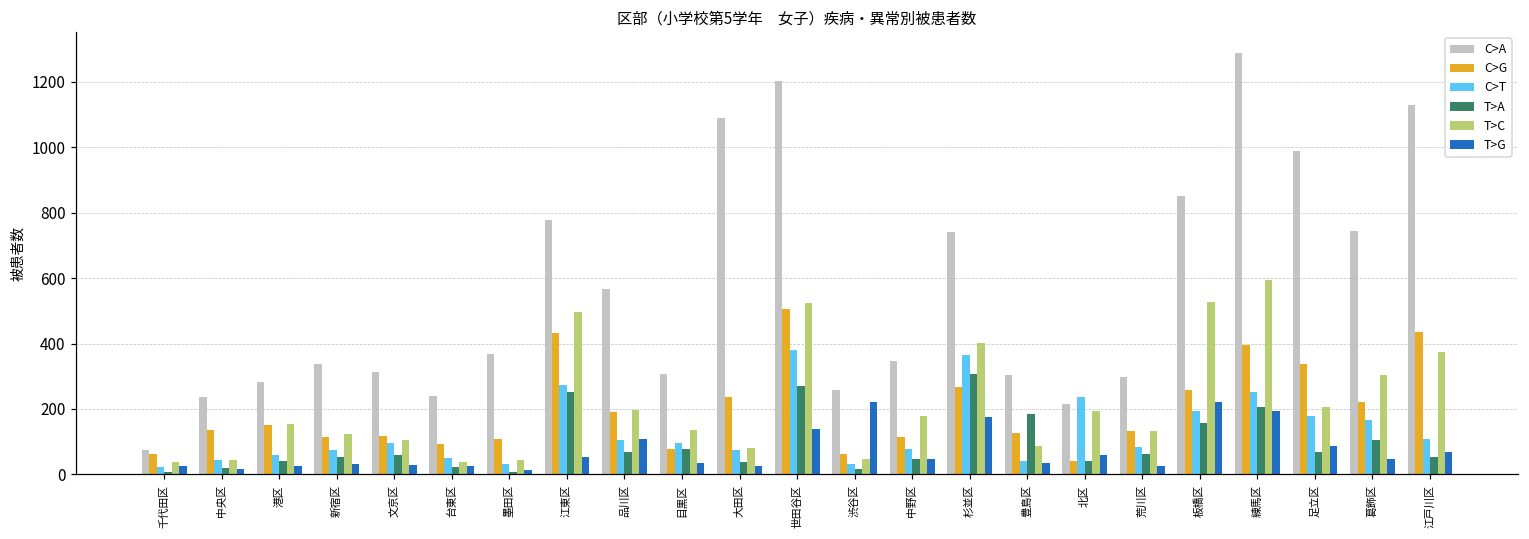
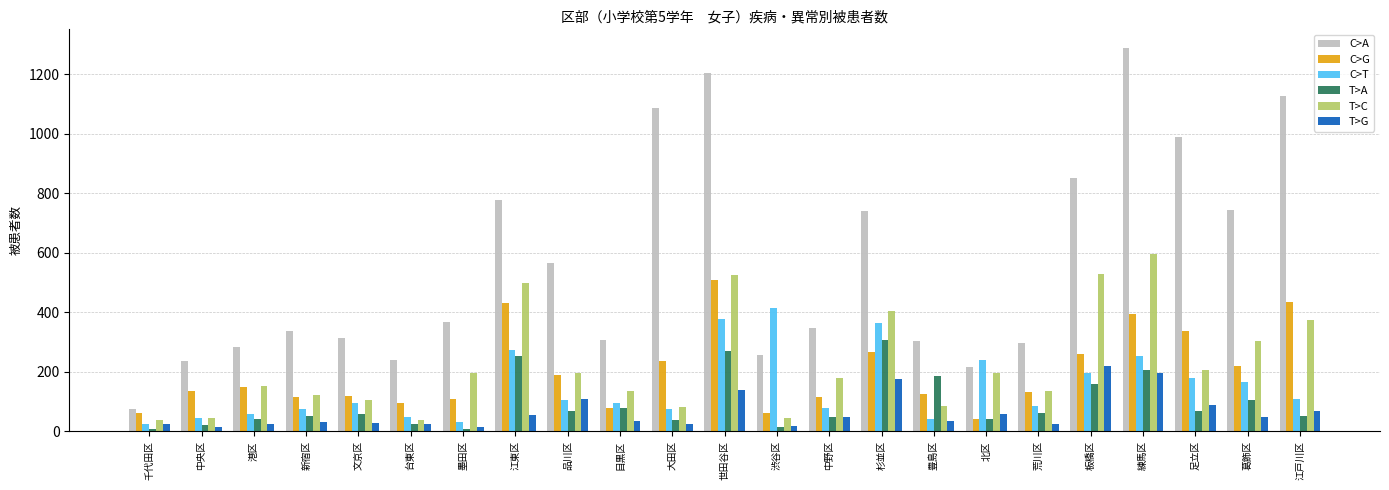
  {
    "C>A": {
      "千代田区": 80,
      "中央区": 240,
      "港区": 280,
      "新宿区": 340,
      "文京区": 310,
      "台東区": 240,
      "墨田区": 370,
      "江東区": 780,
      "品川区": 570,
      "目黒区": 310,
      "大田区": 1090,
      "世田谷区": 1200,
      "渋谷区": 260,
      "中野区": 350,
      "杉並区": 740,
      "豊島区": 300,
      "北区": 220,
      "荒川区": 300,
      "板橋区": 850,
      "練馬区": 1290,
      "足立区": 990,
      "葛飾区": 740,
      "江戸川区": 1130
    },
    "C>G": {
      "千代田区": 60,
      "中央区": 140,
      "港区": 150,
      "新宿区": 120,
      "文京区": 120,
      "台東区": 90,
      "墨田区": 110,
      "江東区": 430,
      "品川区": 190,
      "目黒区": 80,
      "大田区": 240,
      "世田谷区": 510,
      "渋谷区": 60,
      "中野区": 110,
      "杉並区": 270,
      "豊島区": 130,
      "北区": 40,
      "荒川区": 130,
      "板橋区": 260,
      "練馬区": 400,
      "足立区": 340,
      "葛飾区": 220,
      "江戸川区": 440
    },
    "C>T": {
      "千代田区": 20,
      "中央区": 50,
      "港区": 60,
      "新宿区": 80,
      "文京区": 100,
      "台東区": 50,
      "墨田区": 30,
      "江東区": 270,
      "品川区": 100,
      "目黒区": 100,
      "大田区": 70,
      "世田谷区": 380,
-     "渋谷区": 30,
+     "渋谷区": 420,
      "中野区": 80,
      "杉並区": 370,
      "豊島区": 40,
      "北区": 240,
      "荒川区": 80,
      "板橋区": 200,
      "練馬区": 250,
      "足立区": 180,
      "葛飾区": 170,
      "江戸川区": 110
    },
    "T>A": {
      "中央区": 20,
      "港区": 40,
      "新宿区": 50,
      "文京区": 60,
      "台東区": 20,
      "江東区": 250,
      "品川区": 70,
      "目黒区": 80,
      "大田区": 40,
      "世田谷区": 270,
      "渋谷区": 20,
      "中野区": 50,
      "杉並区": 310,
      "豊島区": 190,
      "北区": 40,
      "荒川区": 60,
      "板橋区": 160,
      "練馬区": 210,
      "足立区": 70,
      "葛飾区": 110,
      "江戸川区": 50
    },
    "T>C": {
      "千代田区": 40,
      "中央区": 40,
      "港区": 150,
      "新宿区": 120,
      "文京区": 110,
      "台東区": 40,
-     "墨田区": 40,
+     "墨田区": 200,
      "江東区": 500,
      "品川区": 200,
      "目黒区": 140,
      "大田区": 80,
      "世田谷区": 530,
      "渋谷区": 50,
      "中野区": 180,
      "杉並区": 400,
      "豊島区": 90,
      "北区": 200,
      "荒川区": 130,
      "板橋区": 530,
      "練馬区": 600,
      "足立区": 210,
      "葛飾区": 300,
      "江戸川区": 370
    },
    "T>G": {
      "千代田区": 30,
      "中央区": 20,
      "港区": 30,
      "新宿区": 30,
      "文京区": 30,
      "台東区": 30,
      "墨田区": 10,
      "江東区": 50,
      "品川区": 110,
      "目黒区": 40,
      "大田区": 30,
      "世田谷区": 140,
-     "渋谷区": 220,
+     "渋谷区": 20,
      "中野区": 50,
      "杉並区": 180,
      "豊島区": 40,
      "北区": 60,
      "荒川区": 30,
      "板橋区": 220,
      "練馬区": 200,
      "足立区": 90,
      "葛飾区": 50,
      "江戸川区": 70
    }
  }
